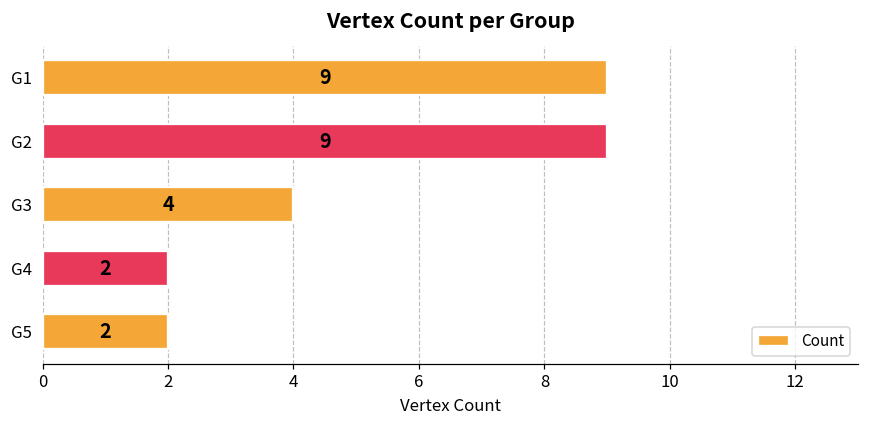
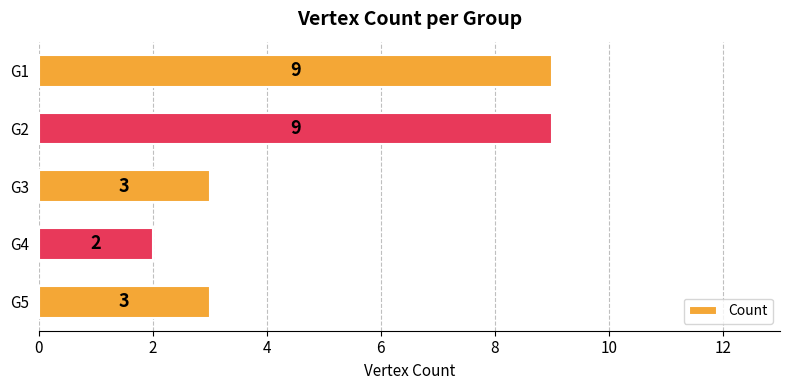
  {
    "G1": 9,
    "G2": 9,
-   "G3": 4,
+   "G3": 3,
    "G4": 2,
-   "G5": 2
+   "G5": 3
  }
